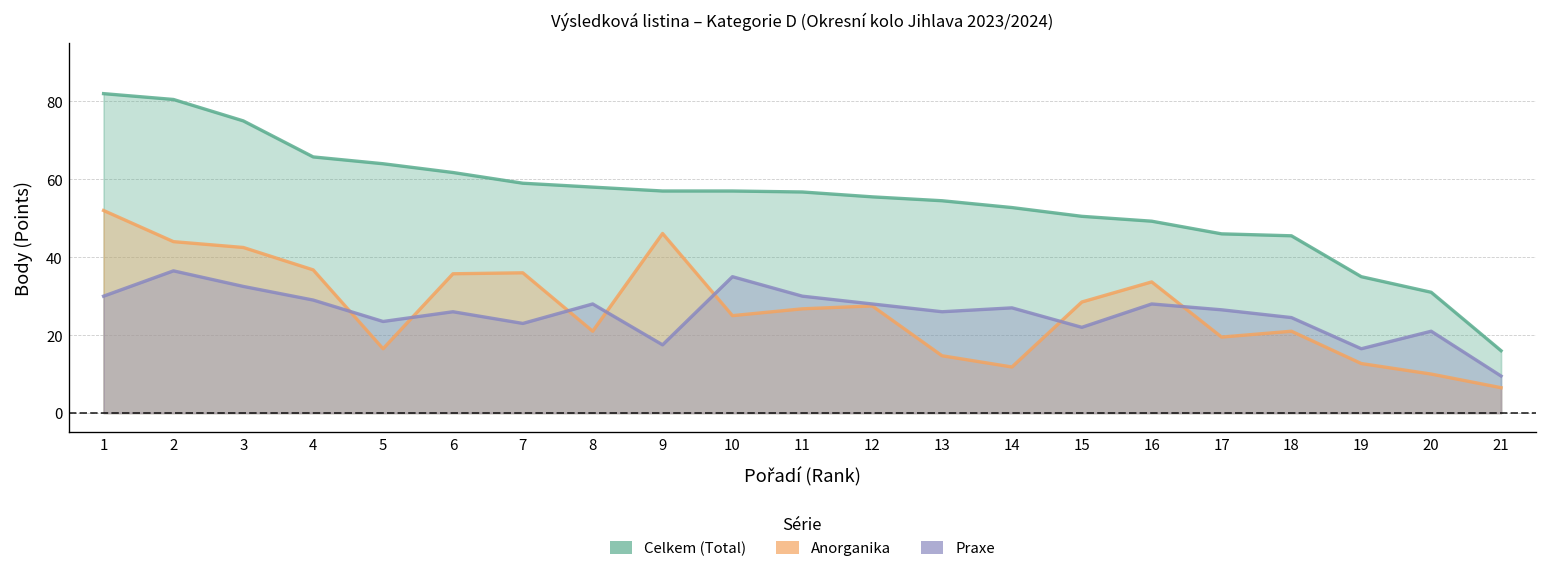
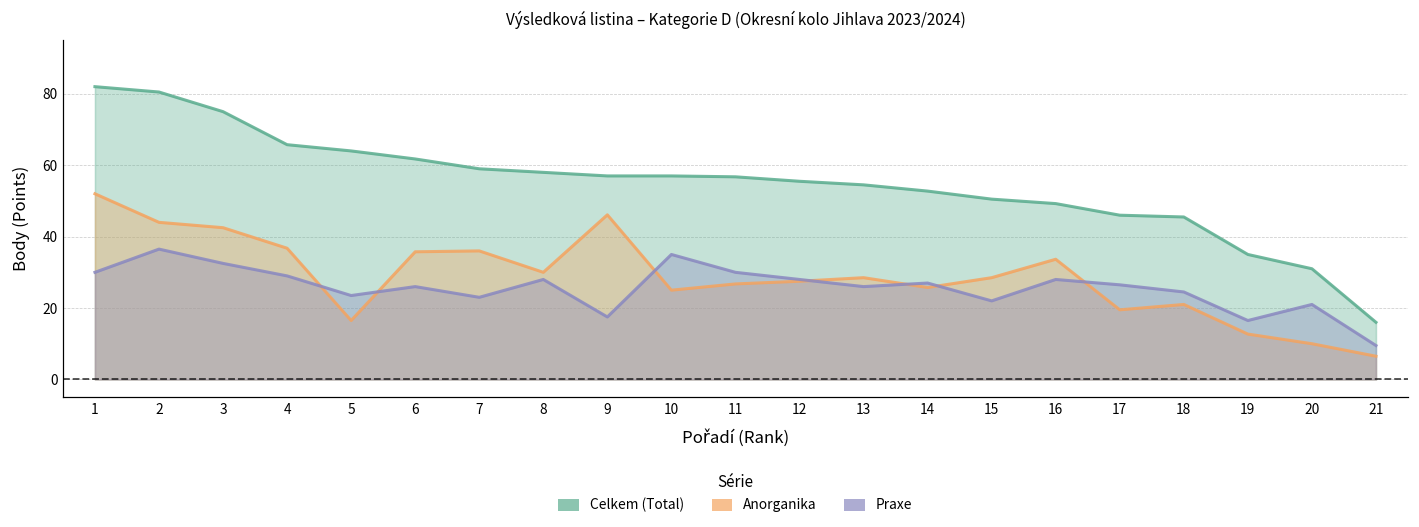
  {
    "Anorganika": {
      "1": 52,
      "2": 44,
      "3": 43,
      "4": 37,
      "5": 17,
      "6": 36,
      "7": 36,
-     "8": 21,
+     "8": 30,
      "9": 46,
      "10": 25,
      "11": 27,
-     "13": 15,
-     "14": 12,
+     "13": 29,
+     "14": 26,
      "15": 29,
      "16": 34,
      "17": 20,
      "18": 21,
      "19": 13,
      "20": 10,
      "21": 7
    }
  }
